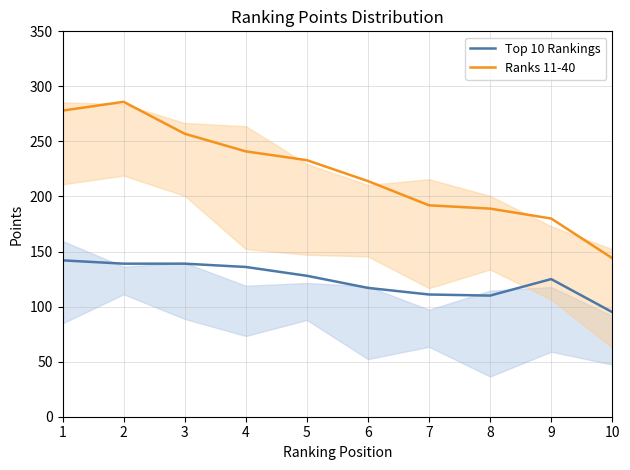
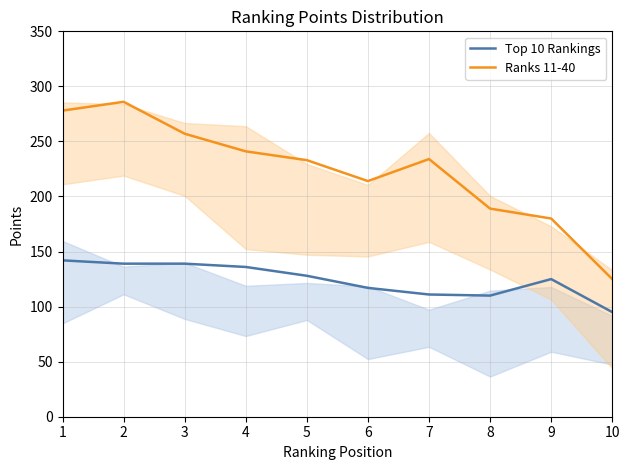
  {
    "Top 10 Rankings": {
      "1": 142,
      "2": 139,
      "4": 136,
      "5": 128,
      "7": 111,
      "8": 110,
      "9": 125,
      "10": 95
    },
    "Ranks 11-40": {
      "1": 278,
      "3": 257,
      "4": 241,
      "5": 233,
      "6": 214,
-     "7": 192,
+     "7": 234,
      "8": 189,
      "9": 180,
-     "10": 144
+     "10": 125
    }
  }
